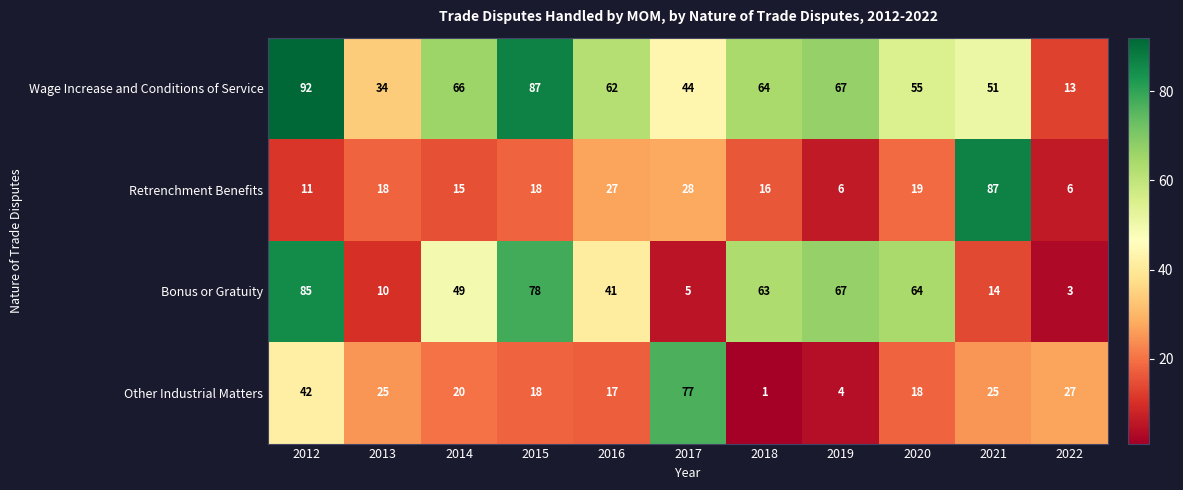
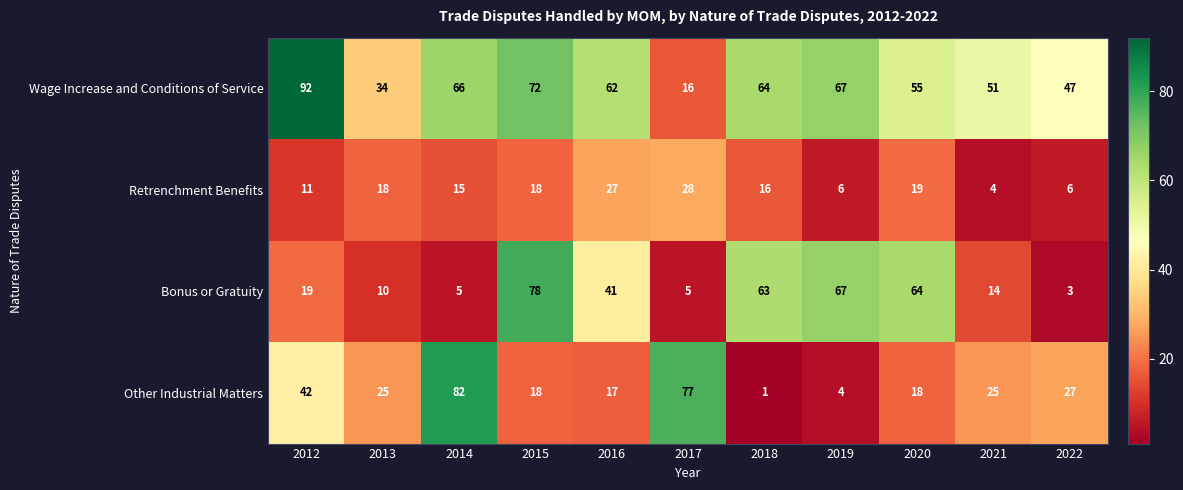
  {
    "Wage Increase and Conditions of Service": {
      "2012": 92,
      "2013": 34,
      "2014": 66,
-     "2015": 87,
+     "2015": 72,
      "2016": 62,
-     "2017": 44,
+     "2017": 16,
      "2018": 64,
      "2019": 67,
      "2020": 55,
      "2021": 51,
-     "2022": 13
+     "2022": 47
    },
    "Retrenchment Benefits": {
      "2012": 11,
      "2013": 18,
      "2014": 15,
      "2015": 18,
      "2016": 27,
      "2017": 28,
      "2018": 16,
      "2019": 6,
      "2020": 19,
-     "2021": 87,
+     "2021": 4,
      "2022": 6
    },
    "Bonus or Gratuity": {
-     "2012": 85,
+     "2012": 19,
      "2013": 10,
-     "2014": 49,
+     "2014": 5,
      "2015": 78,
      "2016": 41,
      "2017": 5,
      "2018": 63,
      "2019": 67,
      "2020": 64,
      "2021": 14,
      "2022": 3
    },
    "Other Industrial Matters": {
      "2012": 42,
      "2013": 25,
-     "2014": 20,
+     "2014": 82,
      "2015": 18,
      "2016": 17,
      "2017": 77,
      "2018": 1,
      "2019": 4,
      "2020": 18,
      "2021": 25,
      "2022": 27
    }
  }
